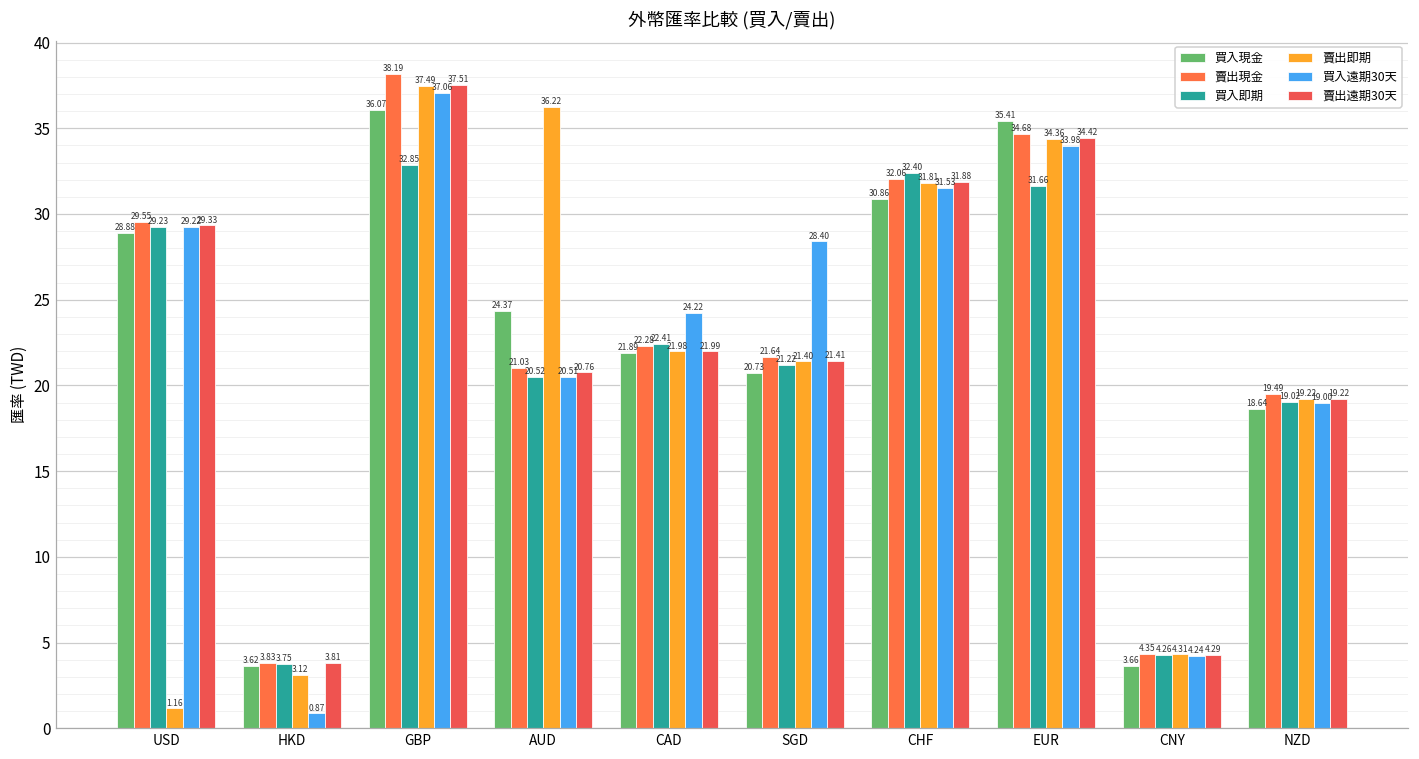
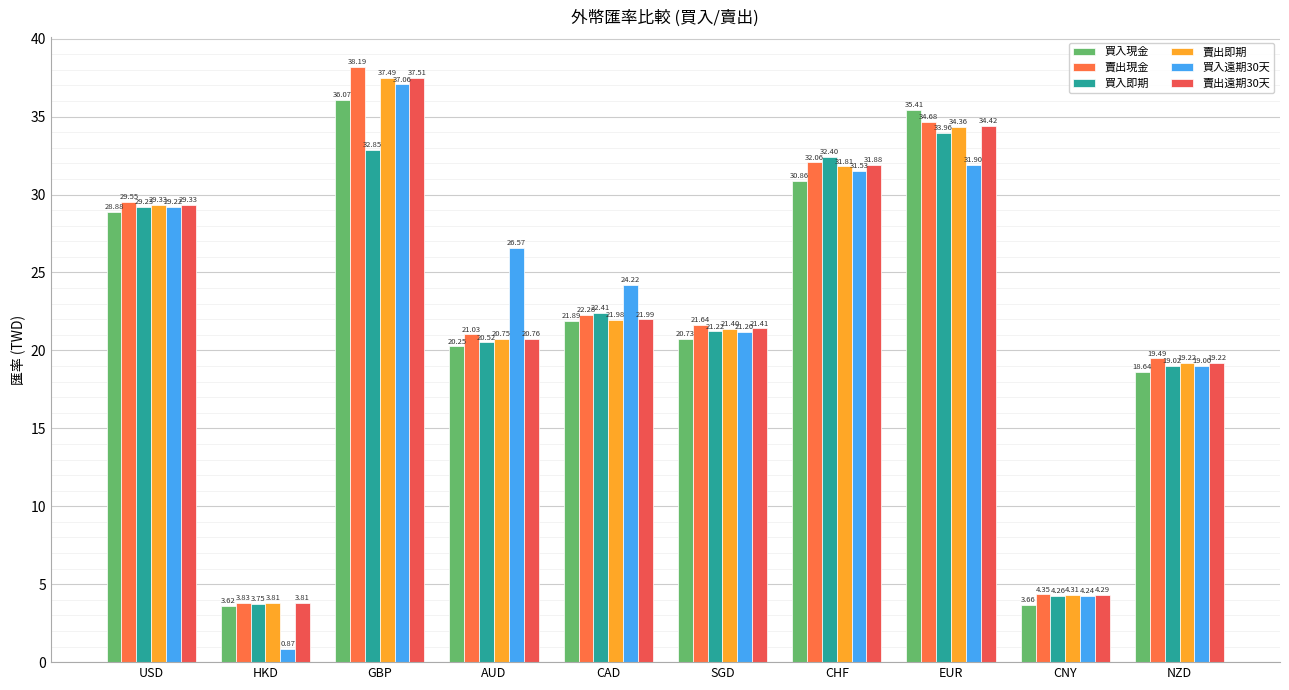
  {
    "買入現金": {
      "USD": 28.88,
      "HKD": 3.62,
      "GBP": 36.07,
-     "AUD": 24.37,
+     "AUD": 20.25,
      "CAD": 21.89,
      "SGD": 20.73,
      "CHF": 30.86,
      "EUR": 35.41,
      "CNY": 3.66,
      "NZD": 18.64
    },
    "買入即期": {
      "USD": 29.23,
      "HKD": 3.75,
      "GBP": 32.85,
      "AUD": 20.52,
      "SGD": 21.22,
      "CHF": 32.40,
-     "EUR": 31.66,
+     "EUR": 33.96,
      "CNY": 4.26,
      "NZD": 19.02
    },
    "賣出即期": {
-     "USD": 1.16,
-     "HKD": 3.12,
+     "USD": 29.33,
+     "HKD": 3.81,
      "GBP": 37.49,
-     "AUD": 36.22,
+     "AUD": 20.75,
      "CAD": 21.98,
      "SGD": 21.40,
      "CHF": 31.81,
      "EUR": 34.36,
      "CNY": 4.31,
      "NZD": 19.22
    },
    "買入遠期30天": {
      "HKD": 0.87,
      "GBP": 37.06,
-     "AUD": 20.51,
+     "AUD": 26.57,
      "CAD": 24.22,
-     "SGD": 28.40,
+     "SGD": 21.20,
      "CHF": 31.53,
-     "EUR": 33.98,
+     "EUR": 31.90,
      "CNY": 4.24,
      "NZD": 19.00
    }
  }
